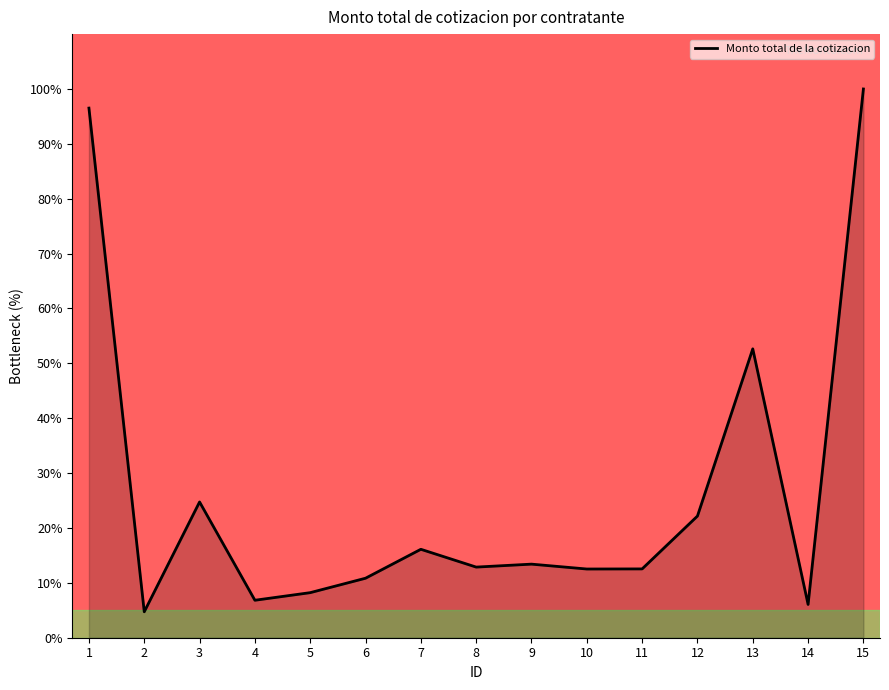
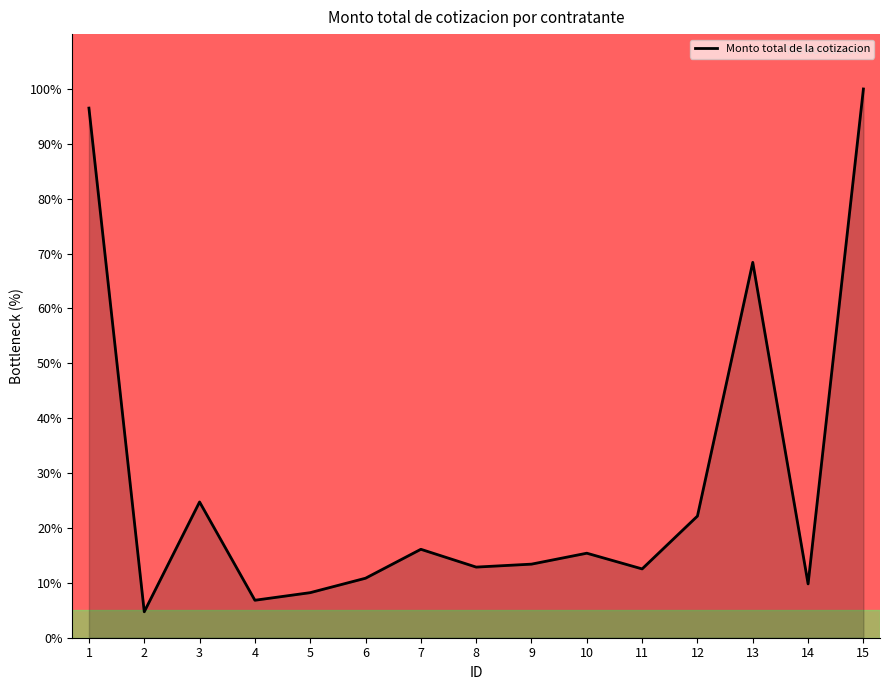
  {
    "1": "97%",
    "3": "25%",
    "4": "7%",
    "5": "8%",
    "6": "11%",
    "7": "16%",
    "8": "13%",
    "9": "13%",
-   "10": "13%",
+   "10": "15%",
    "11": "13%",
    "12": "22%",
-   "13": "53%",
-   "14": "6%",
+   "13": "68%",
+   "14": "10%",
    "15": "100%"
  }
